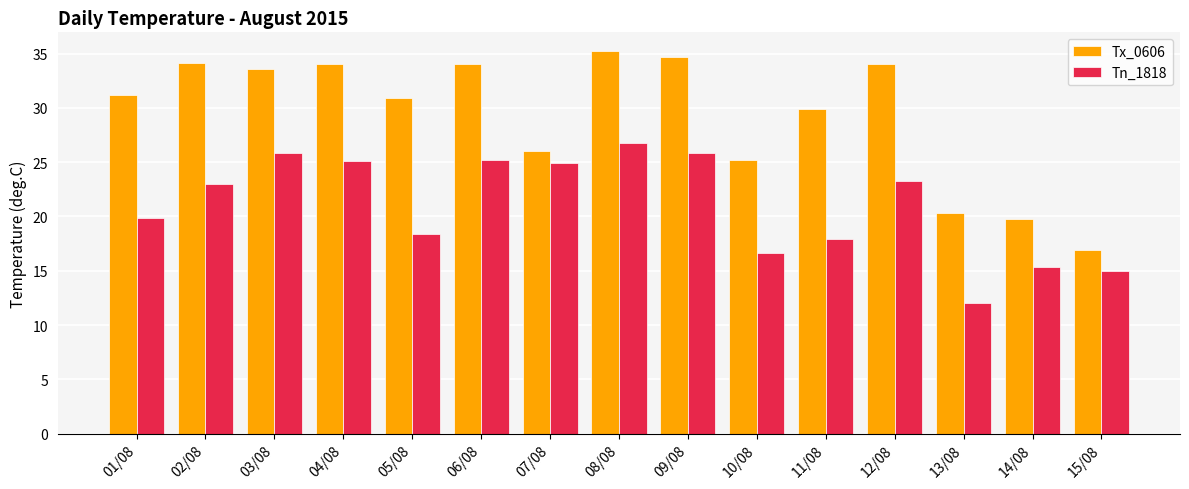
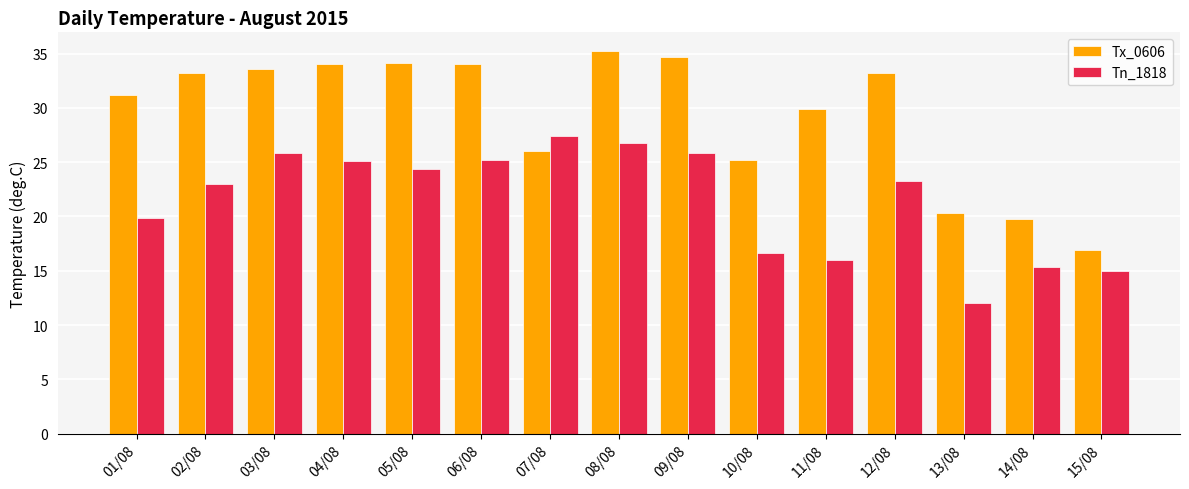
  {
    "Tx_0606": {
      "01/08": 31.2,
-     "02/08": 34.1,
+     "02/08": 33.2,
      "03/08": 33.6,
      "04/08": 34.0,
-     "05/08": 30.9,
+     "05/08": 34.1,
      "06/08": 34.0,
      "07/08": 26.0,
      "08/08": 35.2,
      "09/08": 34.7,
      "10/08": 25.2,
      "11/08": 29.9,
-     "12/08": 34.0,
+     "12/08": 33.2,
      "13/08": 20.3,
      "14/08": 19.8,
      "15/08": 16.9
    },
    "Tn_1818": {
      "01/08": 19.9,
      "02/08": 23.0,
      "03/08": 25.8,
      "04/08": 25.1,
-     "05/08": 18.4,
+     "05/08": 24.4,
      "06/08": 25.2,
-     "07/08": 24.9,
+     "07/08": 27.4,
      "08/08": 26.8,
      "09/08": 25.8,
      "10/08": 16.6,
-     "11/08": 17.9,
+     "11/08": 16.0,
      "12/08": 23.3,
      "13/08": 12.0,
      "14/08": 15.3,
      "15/08": 15.0
    }
  }
